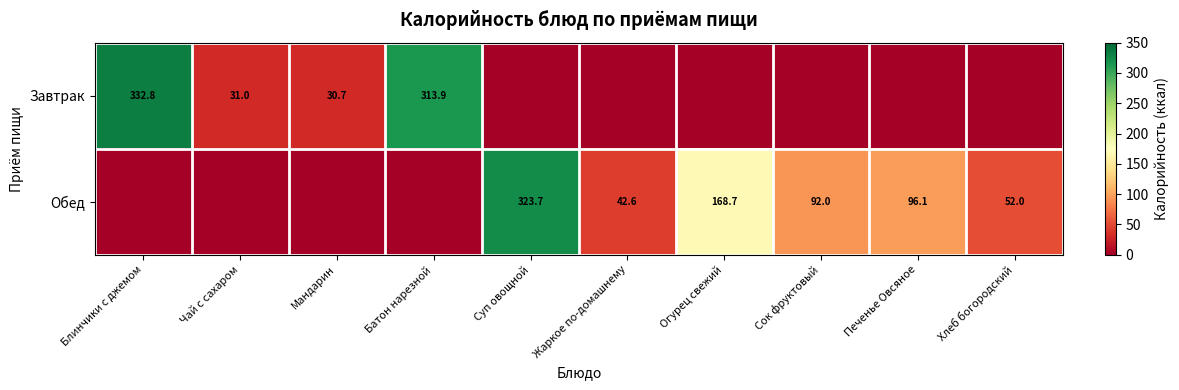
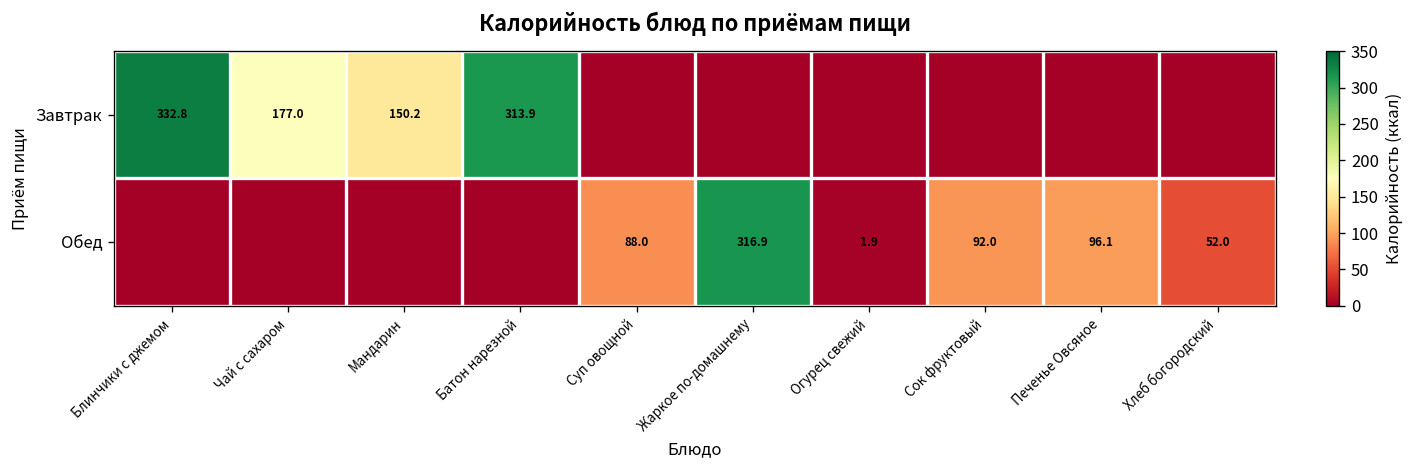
  {
    "Завтрак": {
      "Блинчики с джемом": 332.8,
-     "Чай с сахаром": 31.0,
-     "Мандарин": 30.7,
+     "Чай с сахаром": 177.0,
+     "Мандарин": 150.2,
      "Батон нарезной": 313.9
    },
    "Обед": {
-     "Суп овощной": 323.7,
-     "Жаркое по-домашнему": 42.6,
-     "Огурец свежий": 168.7,
+     "Суп овощной": 88.0,
+     "Жаркое по-домашнему": 316.9,
+     "Огурец свежий": 1.9,
      "Сок фруктовый": 92.0,
      "Печенье Овсяное": 96.1,
      "Хлеб богородский": 52.0
    }
  }
